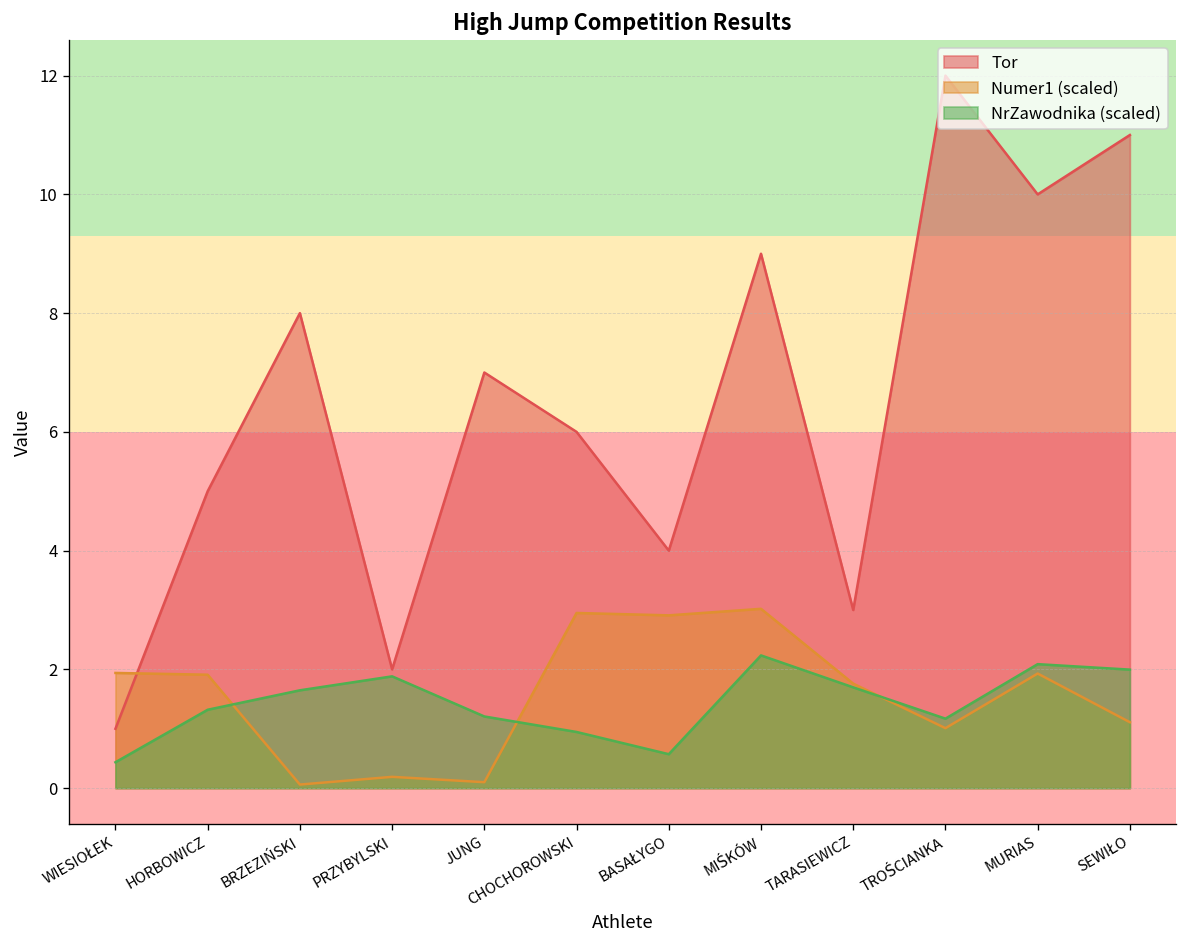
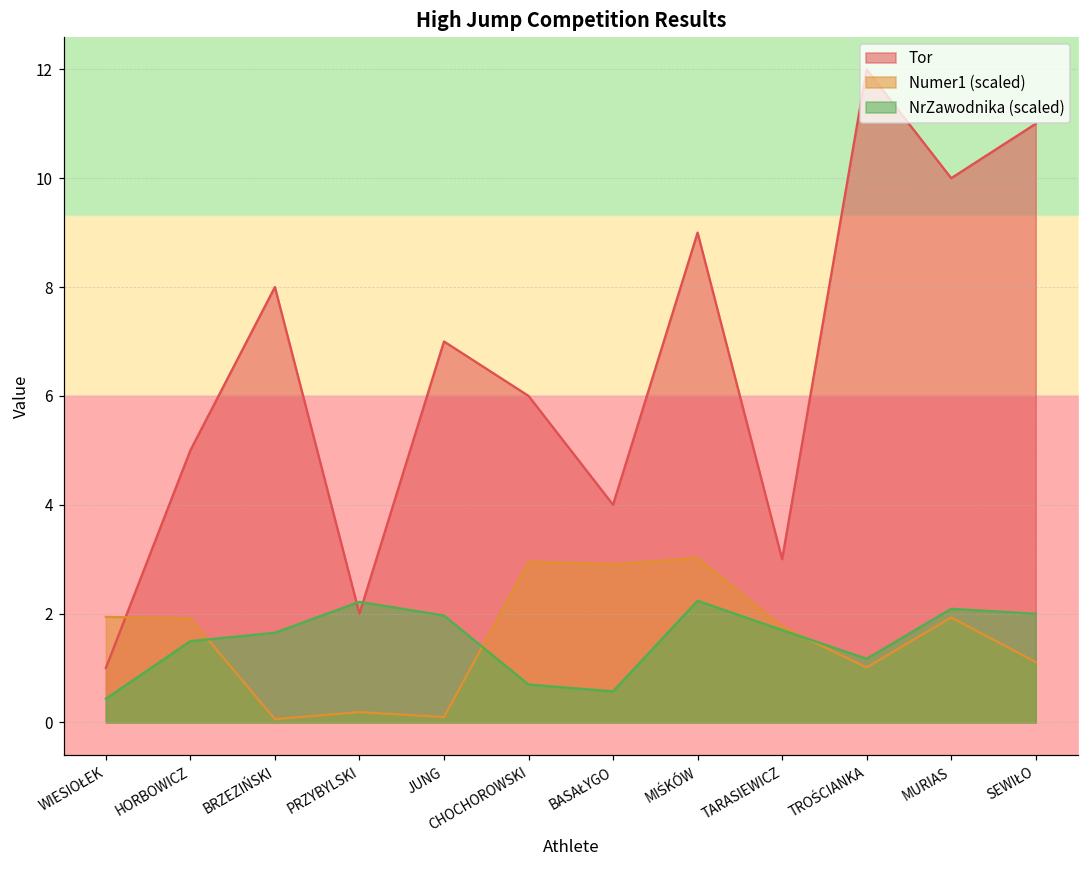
  {
    "NrZawodnika (scaled)": {
      "WIESIOŁEK": 0.4,
-     "HORBOWICZ": 1.3,
+     "HORBOWICZ": 1.5,
      "BRZEZIŃSKI": 1.6,
-     "PRZYBYLSKI": 1.9,
-     "JUNG": 1.2,
-     "CHOCHOROWSKI": 0.9,
+     "PRZYBYLSKI": 2.2,
+     "JUNG": 2.0,
+     "CHOCHOROWSKI": 0.7,
      "BASAŁYGO": 0.6,
      "MIŚKÓW": 2.2,
      "TARASIEWICZ": 1.7,
      "TROŚCIANKA": 1.2,
      "MURIAS": 2.1,
      "SEWIŁO": 2.0
    }
  }
